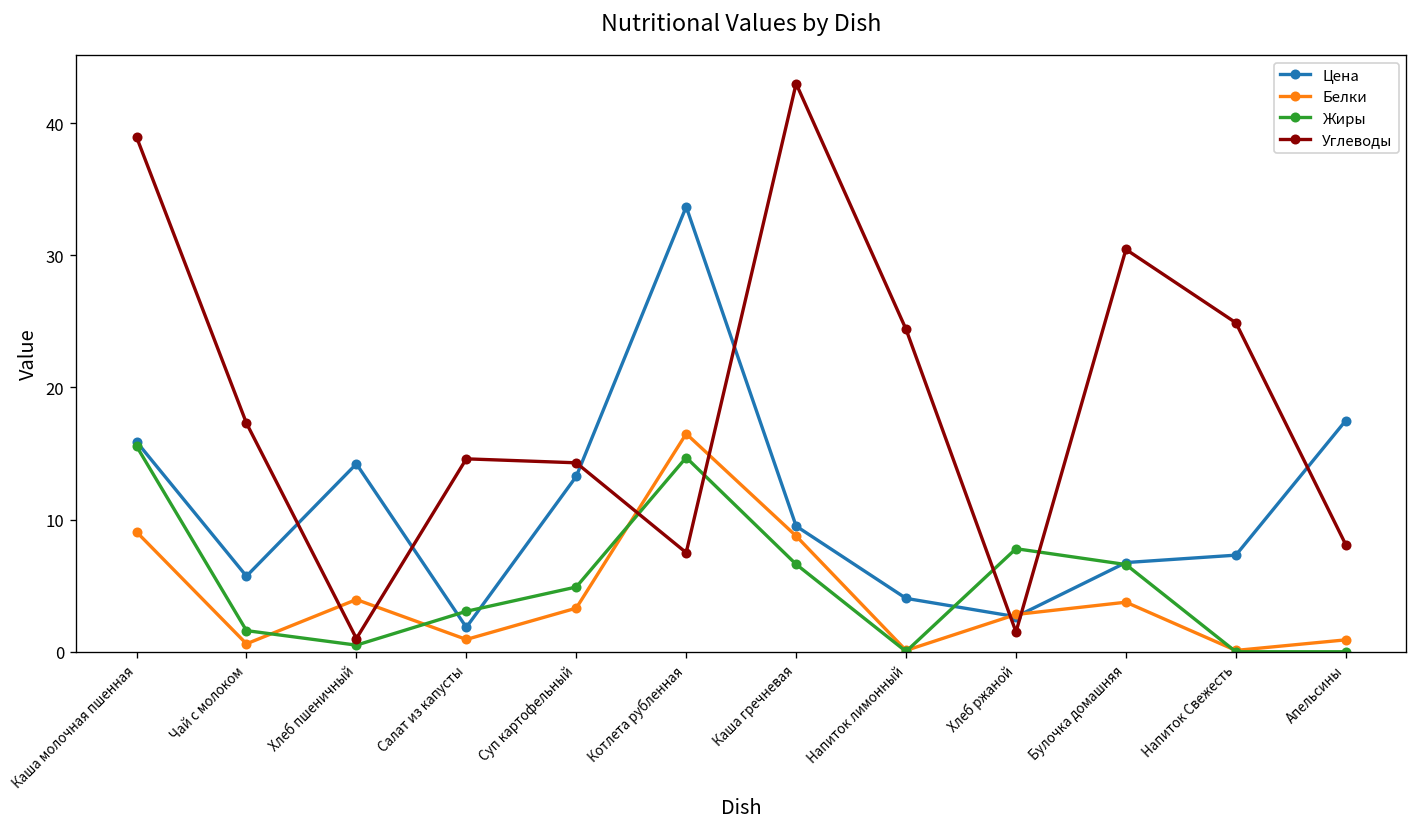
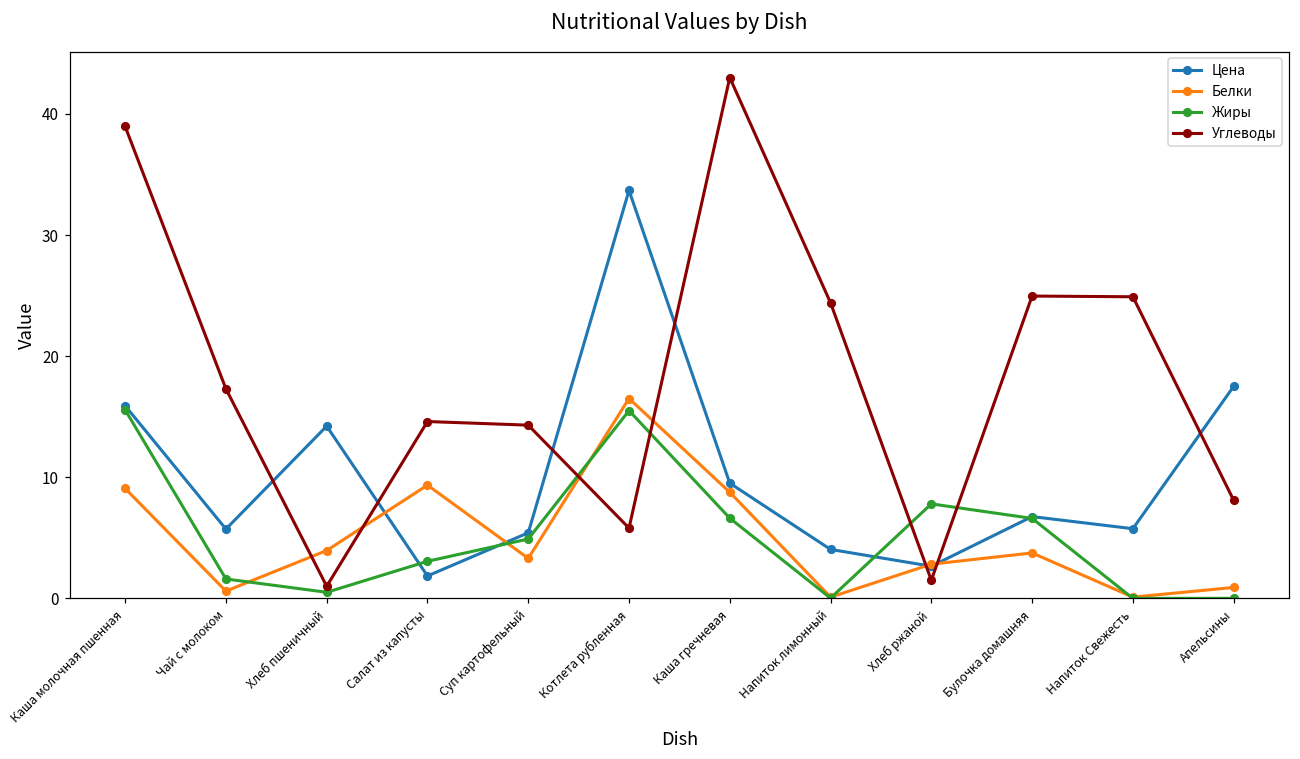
  {
    "Цена": {
      "Каша молочная пшенная": 15.9,
      "Чай с молоком": 5.7,
      "Хлеб пшеничный": 14.2,
      "Салат из капусты": 1.9,
-     "Суп картофельный": 13.3,
+     "Суп картофельный": 5.4,
      "Котлета рубленная": 33.7,
      "Каша гречневая": 9.5,
      "Напиток лимонный": 4.0,
-     "Напиток Свежесть": 7.3,
+     "Напиток Свежесть": 5.8,
      "Апельсины": 17.5
    },
    "Белки": {
      "Каша молочная пшенная": 9.1,
      "Чай с молоком": 0.6,
      "Хлеб пшеничный": 4.0,
-     "Салат из капусты": 0.9,
+     "Салат из капусты": 9.4,
      "Суп картофельный": 3.3,
      "Котлета рубленная": 16.5,
      "Каша гречневая": 8.8,
      "Булочка домашняя": 3.8,
      "Апельсины": 0.9
    },
    "Жиры": {
      "Каша молочная пшенная": 15.6,
      "Чай с молоком": 1.6,
      "Хлеб пшеничный": 0.5,
      "Салат из капусты": 3.1,
      "Суп картофельный": 4.9,
-     "Котлета рубленная": 14.7,
+     "Котлета рубленная": 15.5,
      "Каша гречневая": 6.6,
      "Хлеб ржаной": 7.8,
      "Апельсины": 0.0
    },
    "Углеводы": {
      "Каша молочная пшенная": 39.0,
      "Чай с молоком": 17.3,
      "Хлеб пшеничный": 1.0,
      "Салат из капусты": 14.6,
      "Суп картофельный": 14.3,
-     "Котлета рубленная": 7.5,
+     "Котлета рубленная": 5.8,
      "Каша гречневая": 43.0,
      "Напиток лимонный": 24.4,
      "Хлеб ржаной": 1.5,
-     "Булочка домашняя": 30.5,
+     "Булочка домашняя": 25.0,
      "Напиток Свежесть": 24.9,
      "Апельсины": 8.1
    }
  }
